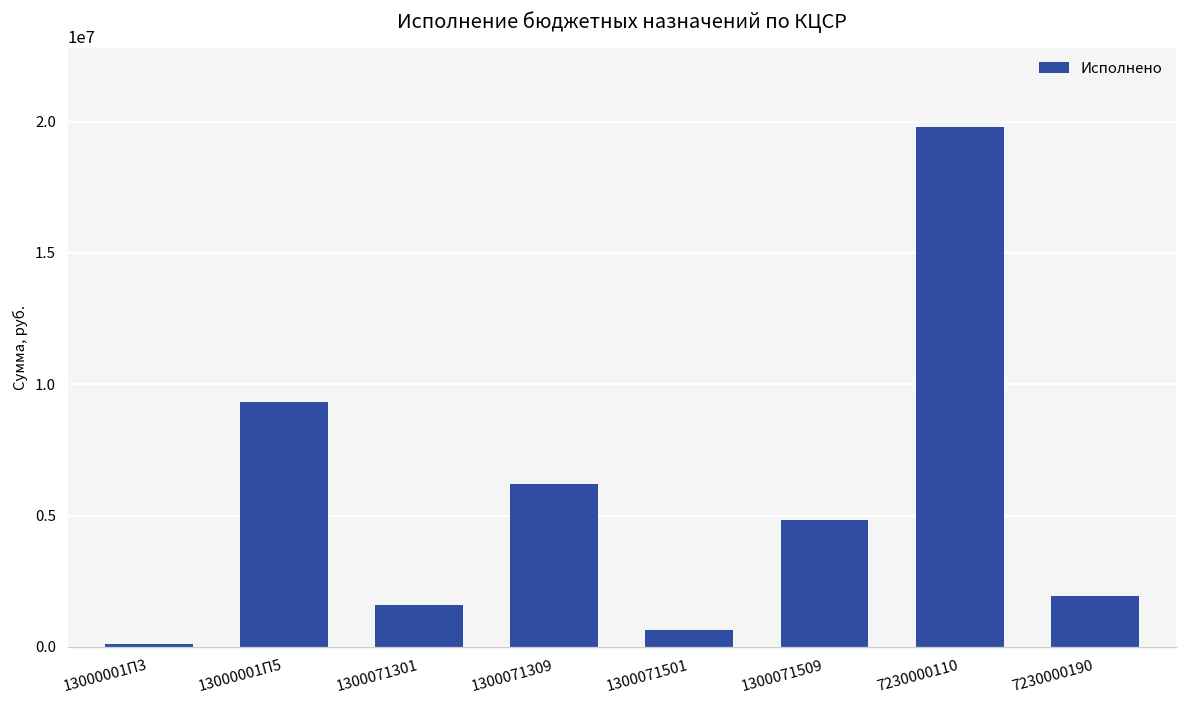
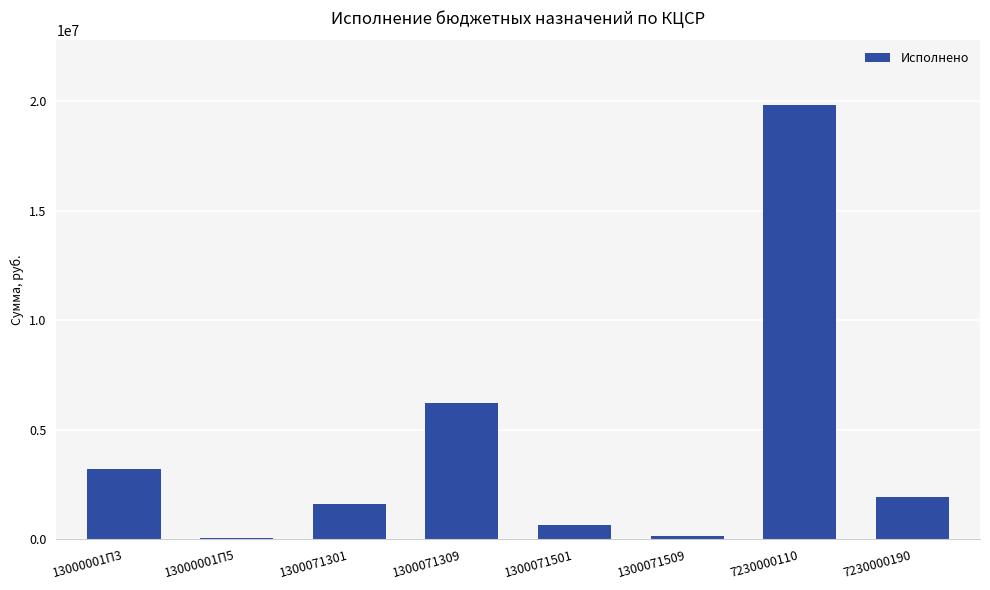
  {
-   "13000001П3": 100000,
-   "13000001П5": 9300000,
+   "13000001П3": 3200000,
+   "13000001П5": 0,
    "1300071301": 1600000,
    "1300071309": 6200000,
    "1300071501": 700000,
-   "1300071509": 4800000,
+   "1300071509": 100000,
    "7230000110": 19800000,
    "7230000190": 1900000
  }
